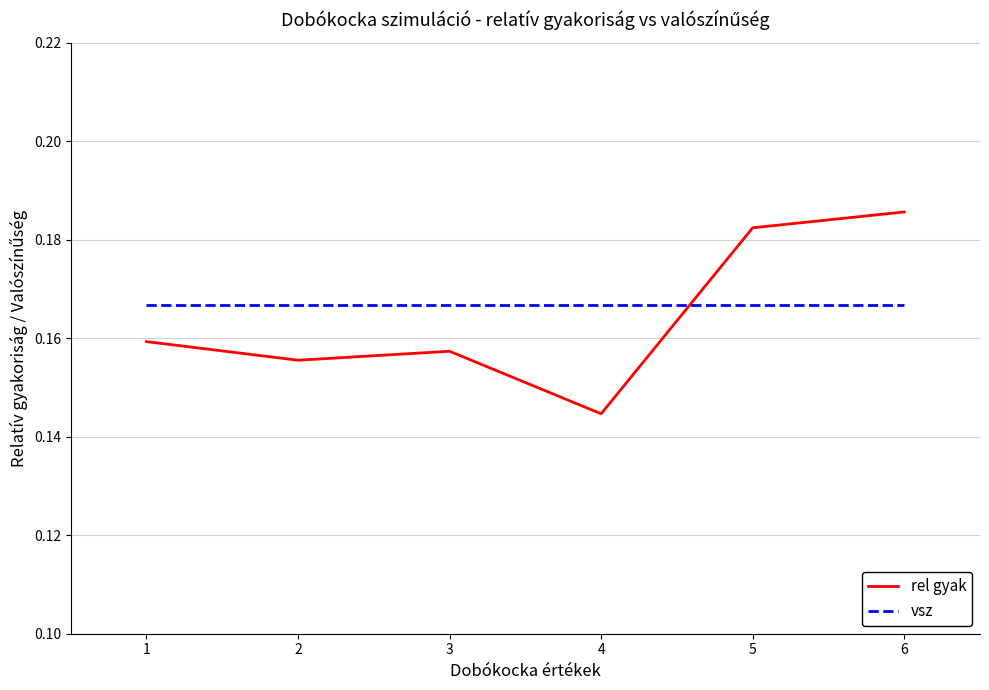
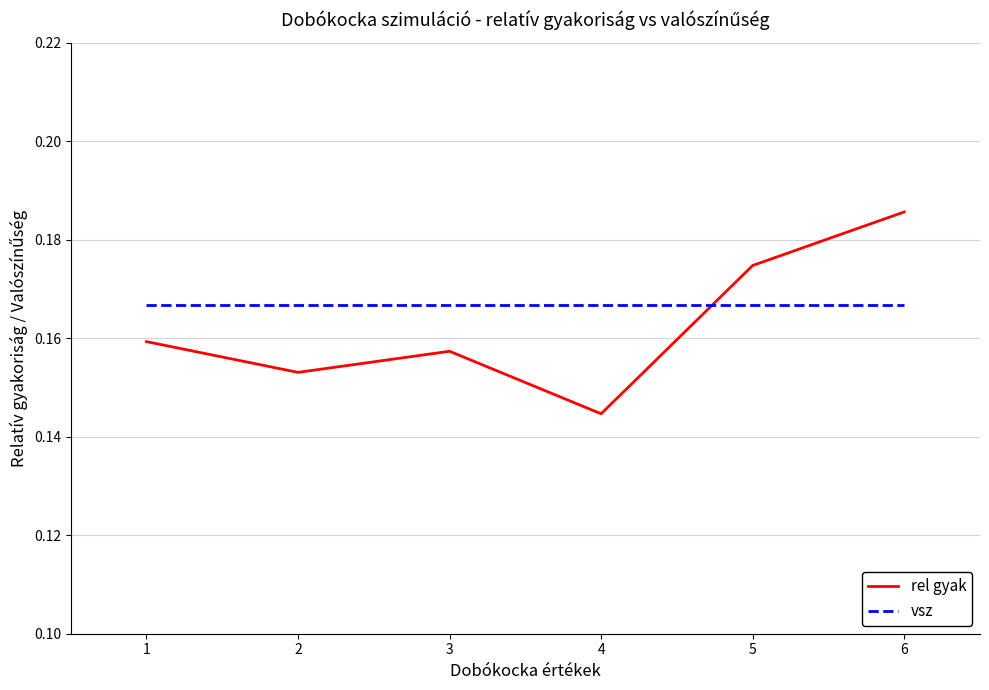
  {
    "rel gyak": {
      "1": 0.159,
-     "2": 0.156,
+     "2": 0.153,
      "3": 0.157,
      "4": 0.145,
-     "5": 0.182,
+     "5": 0.175,
      "6": 0.186
    },
    "vsz": {
      "1": 0.167,
      "2": 0.167,
      "3": 0.167,
      "4": 0.167,
      "5": 0.167,
      "6": 0.167
    }
  }
